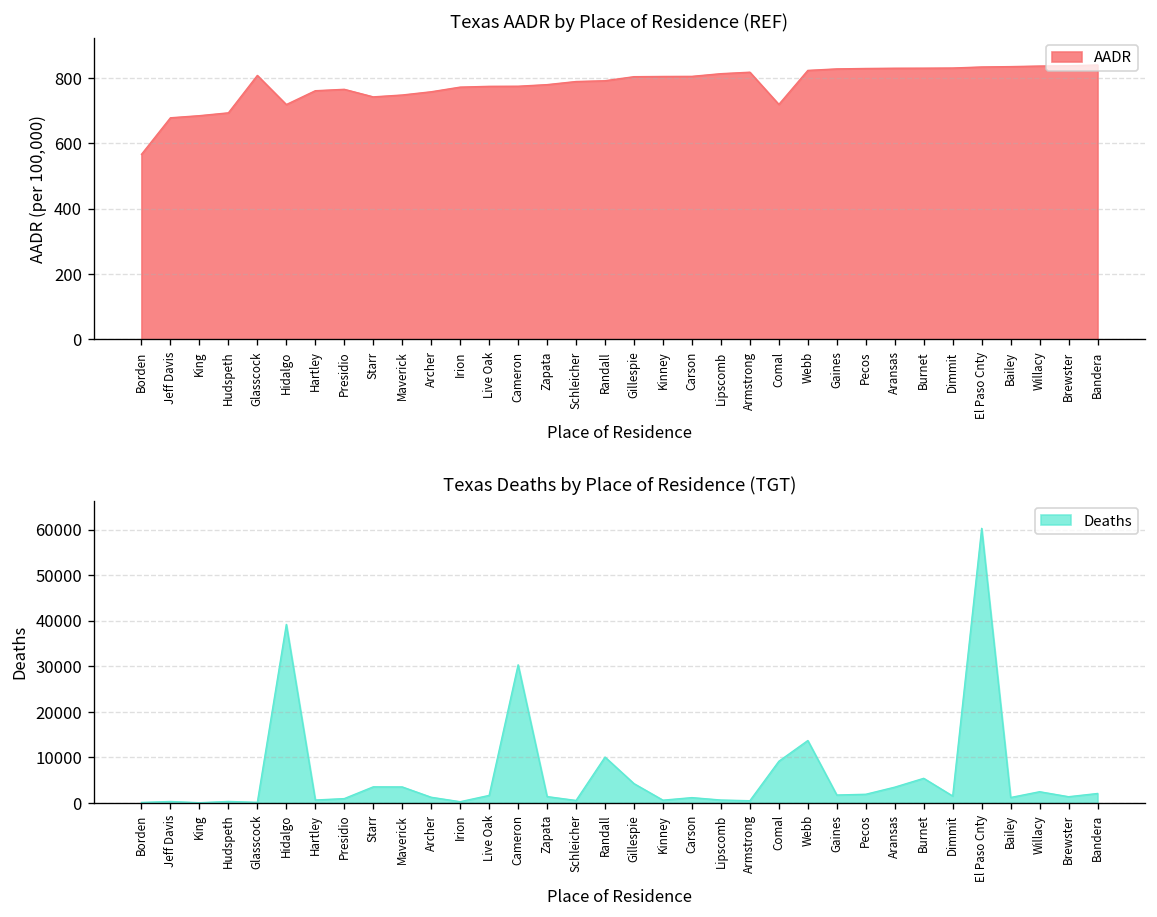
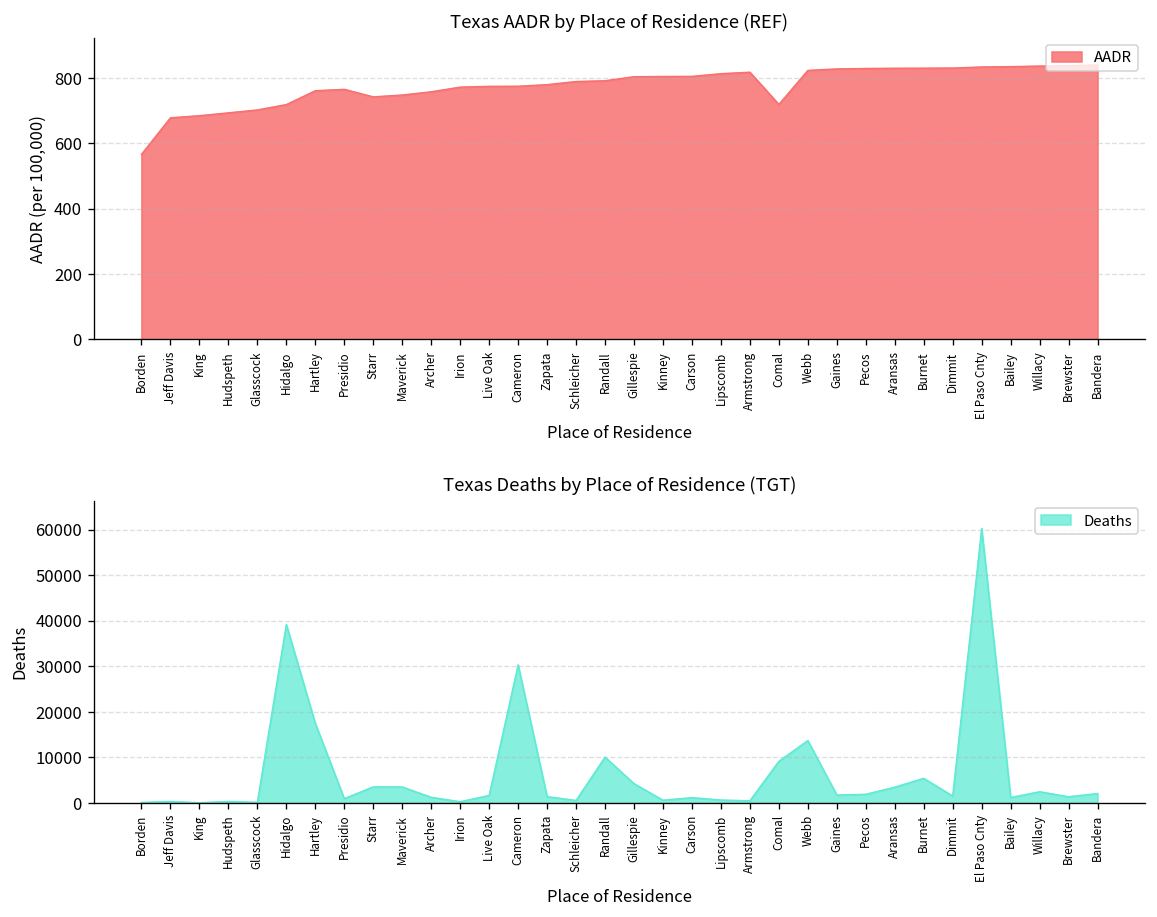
  {
    "Texas AADR by Place of Residence (REF)": {
      "Borden": 570,
      "Jeff Davis": 680,
      "King": 680,
      "Hudspeth": 690,
-     "Glasscock": 810,
+     "Glasscock": 700,
      "Hidalgo": 720,
      "Hartley": 760,
      "Presidio": 760,
      "Starr": 740,
      "Maverick": 750,
      "Archer": 760,
      "Irion": 770,
      "Live Oak": 770,
      "Cameron": 770,
      "Zapata": 780,
      "Schleicher": 790,
      "Randall": 790,
      "Gillespie": 800,
      "Kinney": 800,
      "Carson": 800,
      "Lipscomb": 810,
      "Armstrong": 820,
      "Comal": 720,
      "Webb": 820,
      "Gaines": 830,
      "Pecos": 830,
      "Aransas": 830,
      "Burnet": 830,
      "Dimmit": 830,
      "El Paso Cnty": 830,
      "Bailey": 830,
      "Willacy": 840
    },
    "Texas Deaths by Place of Residence (TGT)": {
      "Borden": 0,
      "Jeff Davis": 0,
      "King": 0,
      "Hudspeth": 0,
      "Glasscock": 0,
      "Hidalgo": 39000,
-     "Hartley": 1000,
+     "Hartley": 17000,
      "Presidio": 1000,
      "Starr": 4000,
      "Maverick": 3000,
      "Archer": 1000,
      "Irion": 0,
      "Live Oak": 2000,
      "Cameron": 30000,
      "Zapata": 1000,
      "Schleicher": 1000,
      "Randall": 10000,
      "Gillespie": 4000,
      "Kinney": 1000,
      "Carson": 1000,
      "Lipscomb": 1000,
      "Armstrong": 0,
      "Comal": 9000,
      "Webb": 14000,
      "Gaines": 2000,
      "Pecos": 2000,
      "Aransas": 3000,
      "Burnet": 5000,
      "Dimmit": 1000,
      "El Paso Cnty": 60000,
      "Bailey": 1000,
      "Willacy": 2000,
      "Brewster": 1000,
      "Bandera": 2000
    }
  }
